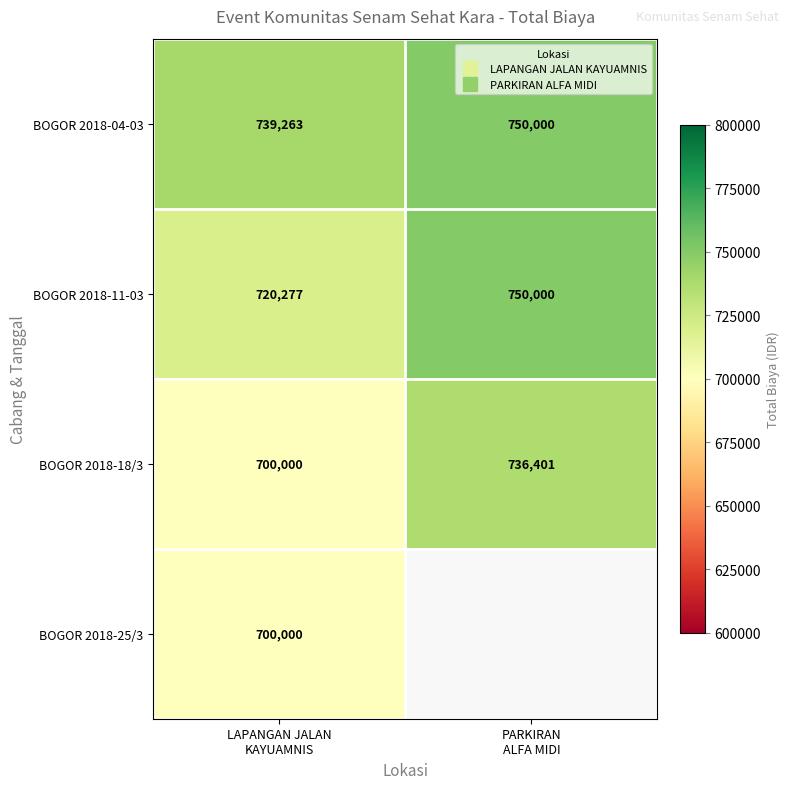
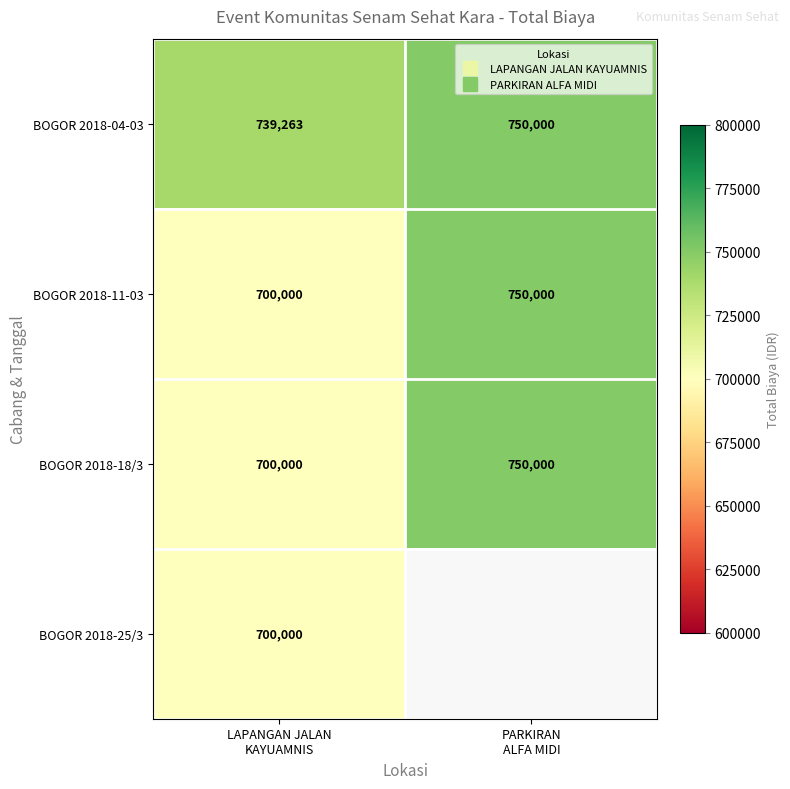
  {
    "BOGOR 2018-04-03": {
      "LAPANGAN JALAN KAYUAMNIS": "739,263",
      "PARKIRAN ALFA MIDI": "750,000"
    },
    "BOGOR 2018-11-03": {
-     "LAPANGAN JALAN KAYUAMNIS": "720,277",
+     "LAPANGAN JALAN KAYUAMNIS": "700,000",
      "PARKIRAN ALFA MIDI": "750,000"
    },
    "BOGOR 2018-18/3": {
      "LAPANGAN JALAN KAYUAMNIS": "700,000",
-     "PARKIRAN ALFA MIDI": "736,401"
+     "PARKIRAN ALFA MIDI": "750,000"
    },
    "BOGOR 2018-25/3": {
      "LAPANGAN JALAN KAYUAMNIS": "700,000"
    }
  }
